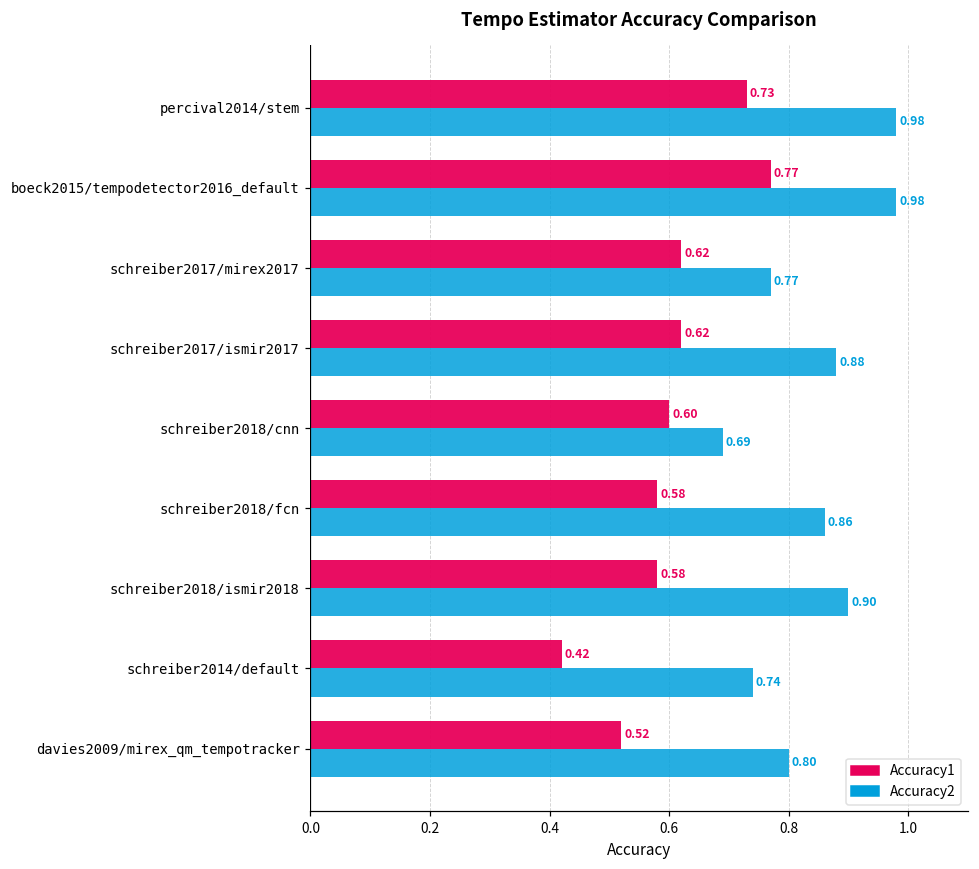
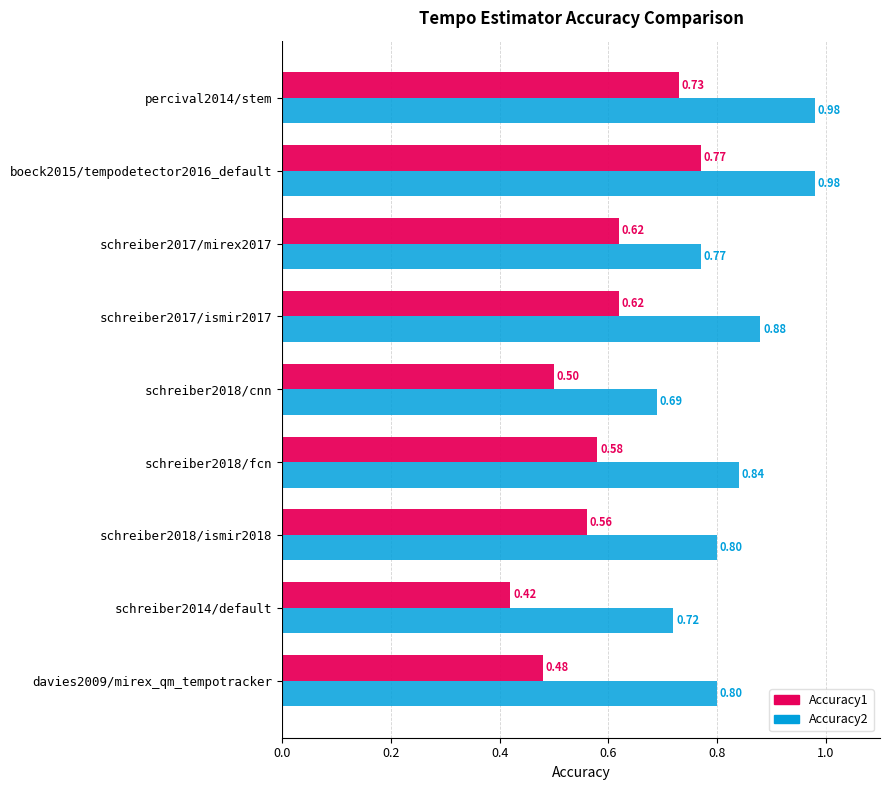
  {
    "Accuracy2": {
      "percival2014/stem": 0.98,
      "boeck2015/tempodetector2016_default": 0.98,
      "schreiber2017/mirex2017": 0.77,
      "schreiber2017/ismir2017": 0.88,
      "schreiber2018/cnn": 0.69,
-     "schreiber2018/fcn": 0.86,
-     "schreiber2018/ismir2018": 0.90,
-     "schreiber2014/default": 0.74,
+     "schreiber2018/fcn": 0.84,
+     "schreiber2018/ismir2018": 0.80,
+     "schreiber2014/default": 0.72,
      "davies2009/mirex_qm_tempotracker": 0.80
    },
    "Accuracy1": {
      "percival2014/stem": 0.73,
      "boeck2015/tempodetector2016_default": 0.77,
      "schreiber2017/mirex2017": 0.62,
      "schreiber2017/ismir2017": 0.62,
-     "schreiber2018/cnn": 0.60,
+     "schreiber2018/cnn": 0.50,
      "schreiber2018/fcn": 0.58,
-     "schreiber2018/ismir2018": 0.58,
+     "schreiber2018/ismir2018": 0.56,
      "schreiber2014/default": 0.42,
-     "davies2009/mirex_qm_tempotracker": 0.52
+     "davies2009/mirex_qm_tempotracker": 0.48
    }
  }
